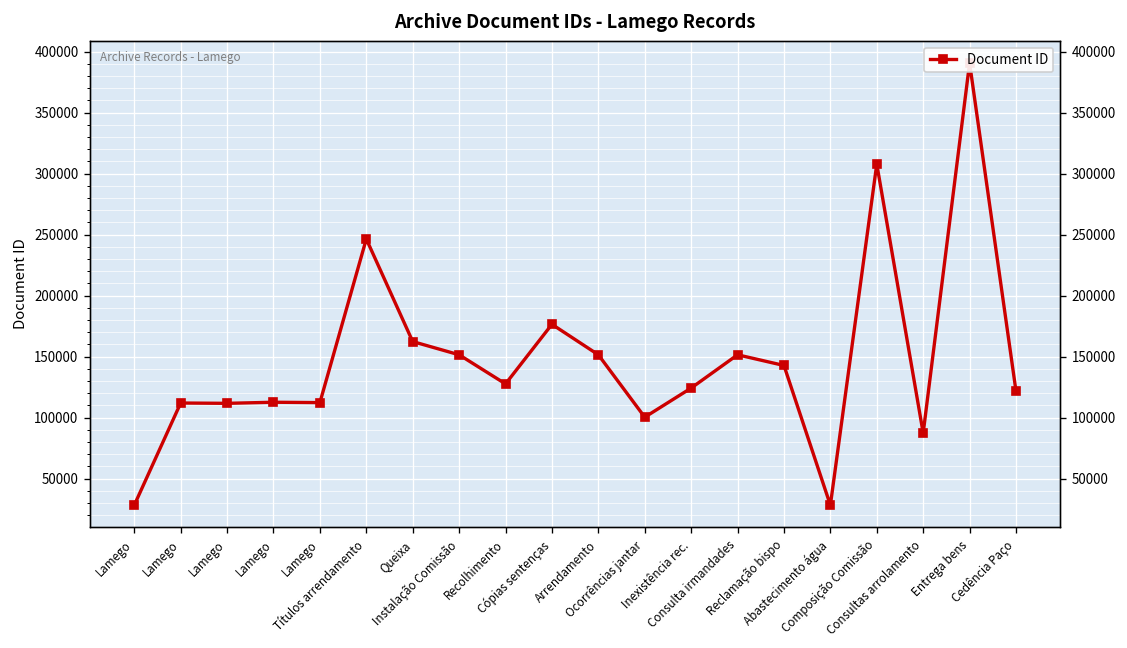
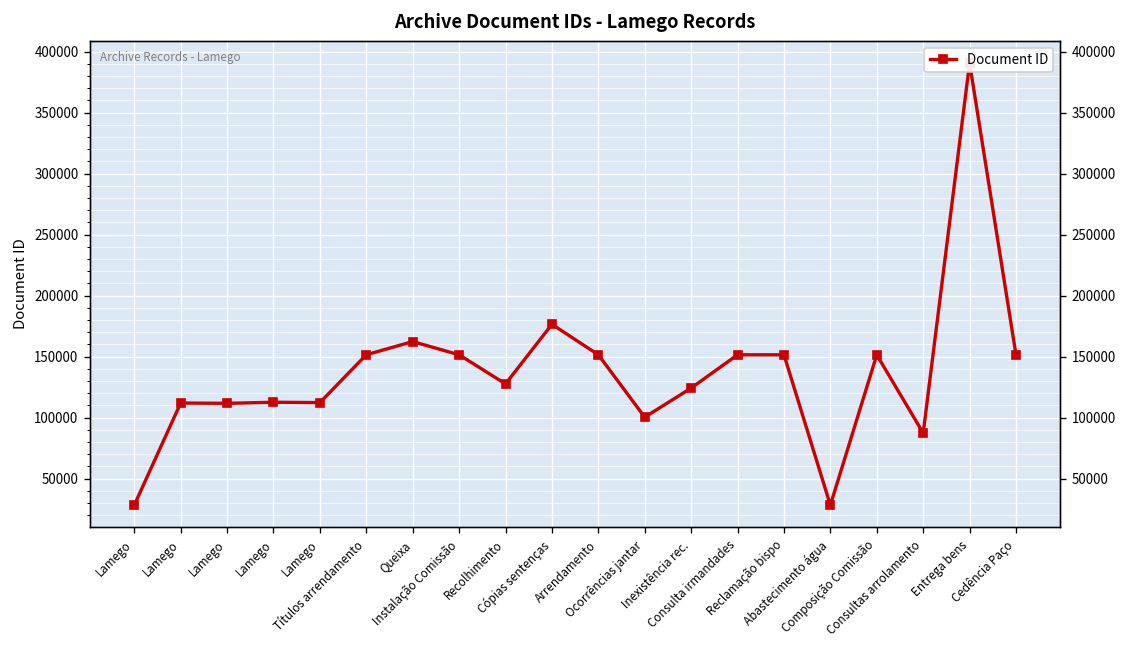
  {
-   "Títulos arrendamento": 246000,
+   "Títulos arrendamento": 152000,
    "Queixa": 162000,
    "Instalação Comissão": 151000,
    "Recolhimento": 128000,
    "Cópias sentenças": 176000,
    "Arrendamento": 151000,
    "Ocorrências jantar": 100000,
    "Inexistência rec.": 124000,
    "Consulta irmandades": 151000,
-   "Reclamação bispo": 143000,
+   "Reclamação bispo": 151000,
    "Abastecimento água": 28000,
-   "Composição Comissão": 308000,
+   "Composição Comissão": 151000,
    "Consultas arrolamento": 87000,
-   "Cedência Paço": 122000
+   "Cedência Paço": 151000
  }
